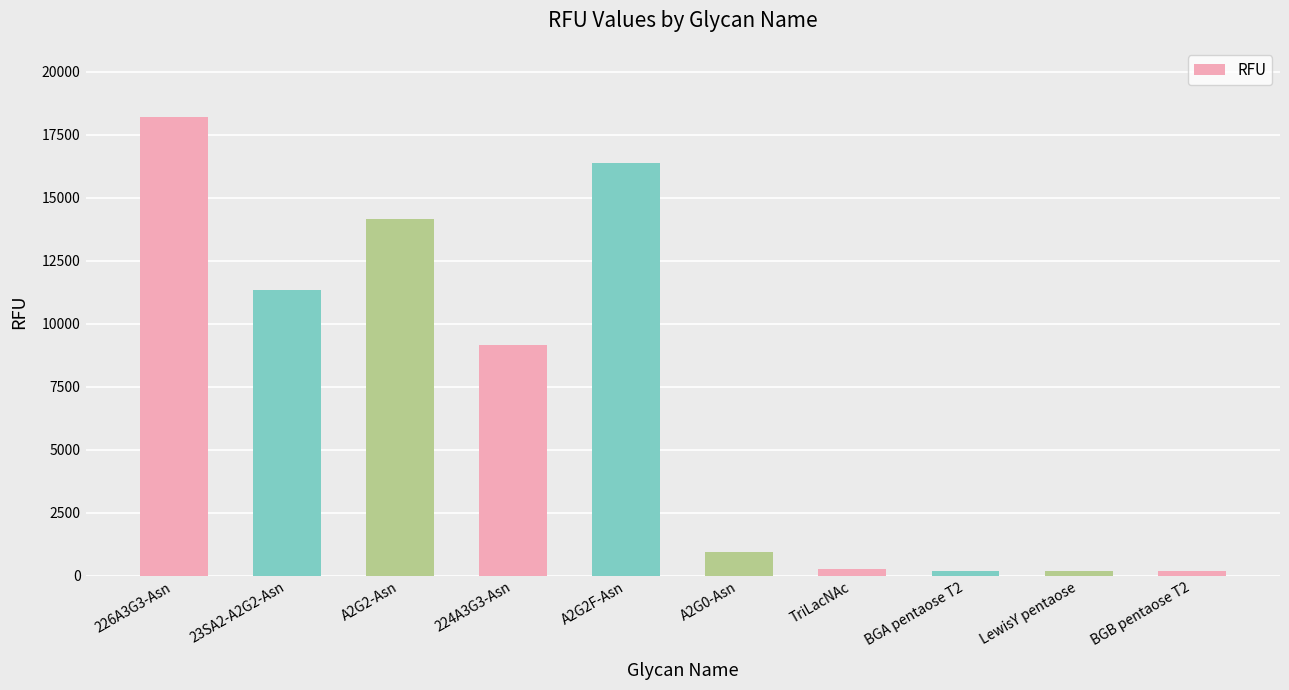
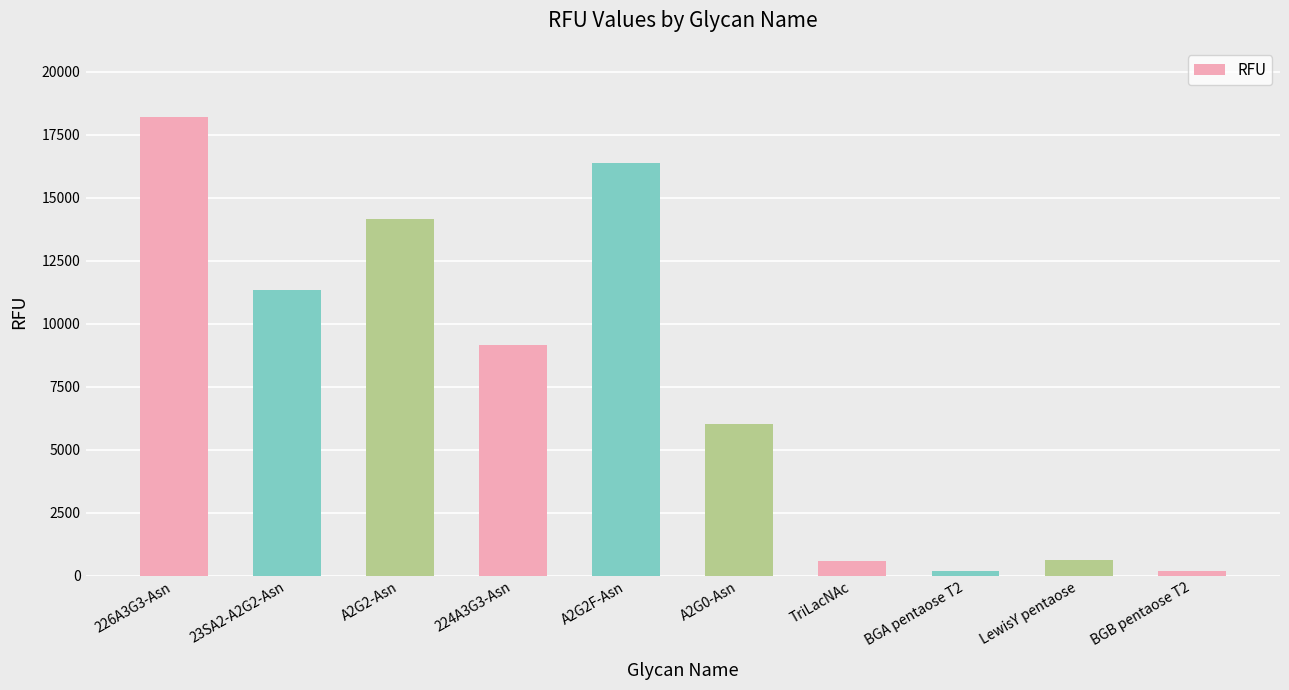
  {
    "226A3G3-Asn": 18200,
    "23SA2-A2G2-Asn": 11300,
    "A2G2-Asn": 14100,
    "224A3G3-Asn": 9100,
    "A2G2F-Asn": 16400,
-   "A2G0-Asn": 1000,
-   "TriLacNAc": 300,
+   "A2G0-Asn": 6000,
+   "TriLacNAc": 600,
    "BGA pentaose T2": 200,
-   "LewisY pentaose": 200,
+   "LewisY pentaose": 600,
    "BGB pentaose T2": 200
  }
